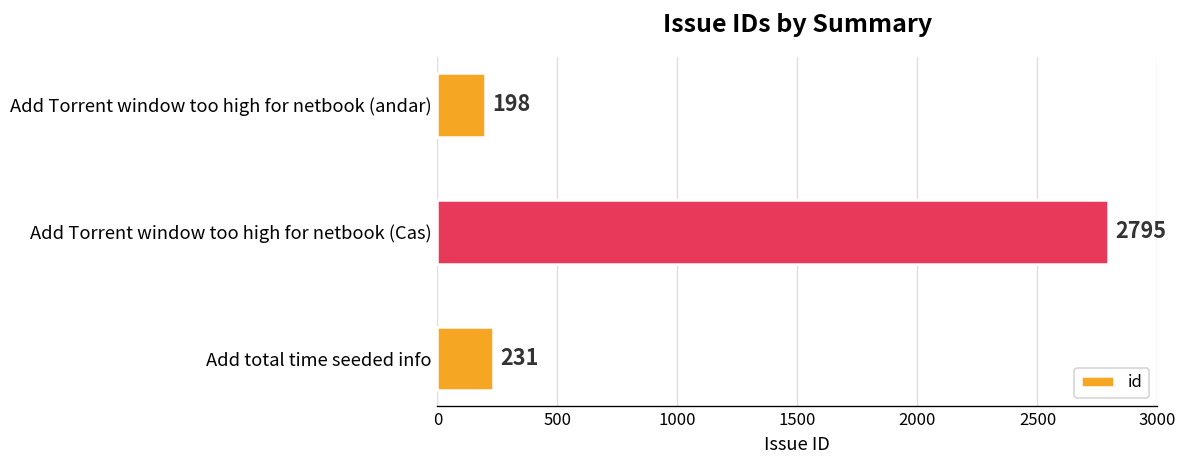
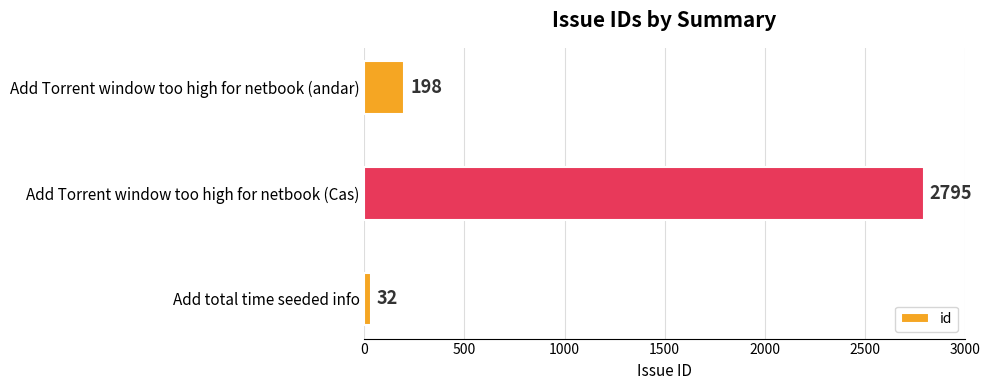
  {
    "Add Torrent window too high for netbook (andar)": 198,
    "Add Torrent window too high for netbook (Cas)": 2795,
-   "Add total time seeded info": 231
+   "Add total time seeded info": 32
  }
